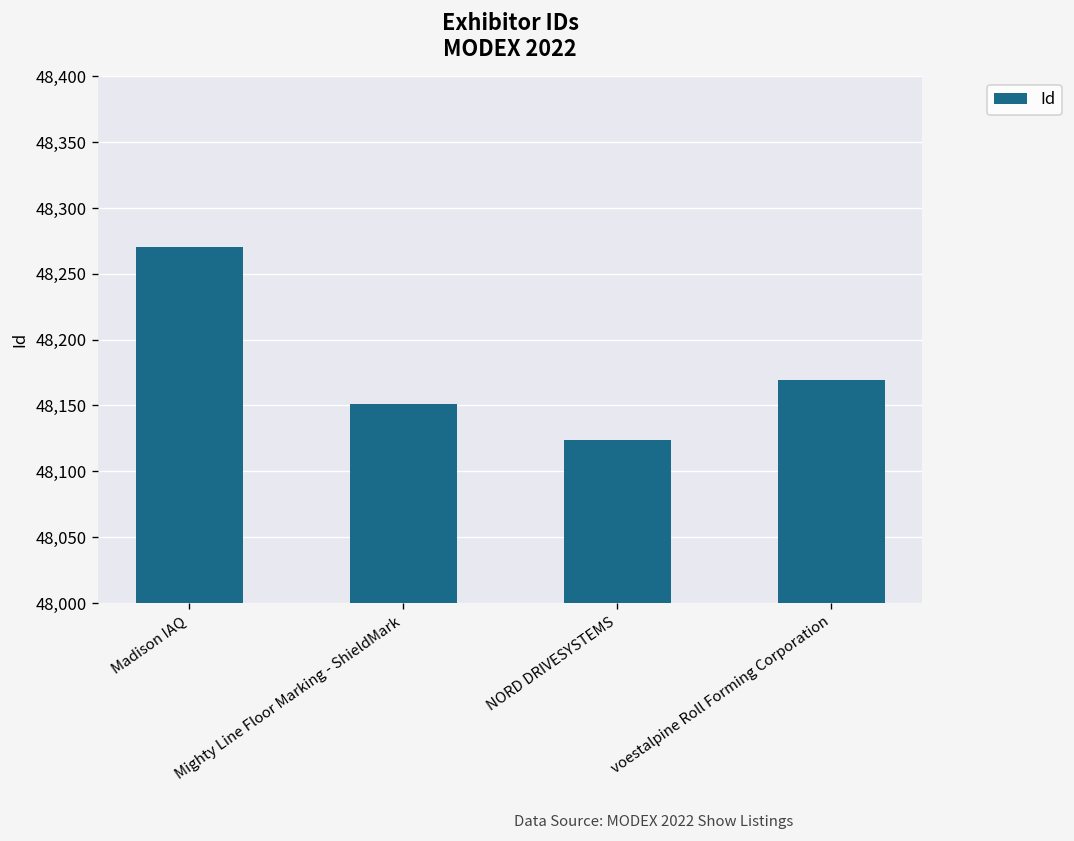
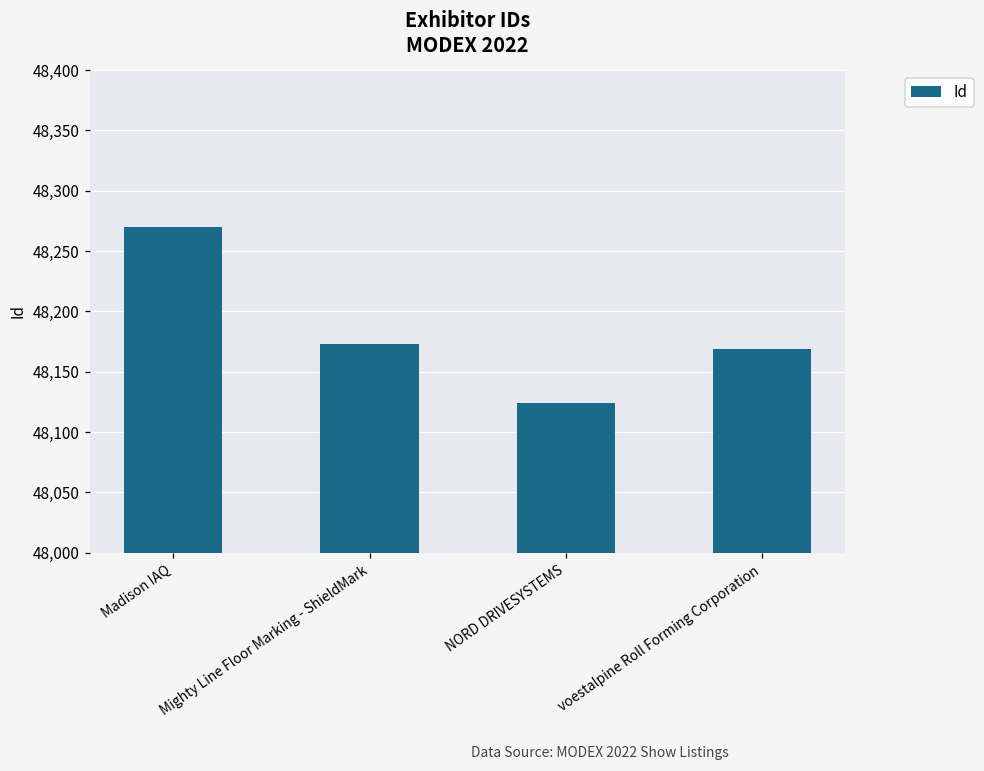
  {
    "Madison IAQ": "48,270",
-   "Mighty Line Floor Marking - ShieldMark": "48,151",
+   "Mighty Line Floor Marking - ShieldMark": "48,173",
    "NORD DRIVESYSTEMS": "48,124",
    "voestalpine Roll Forming Corporation": "48,169"
  }
